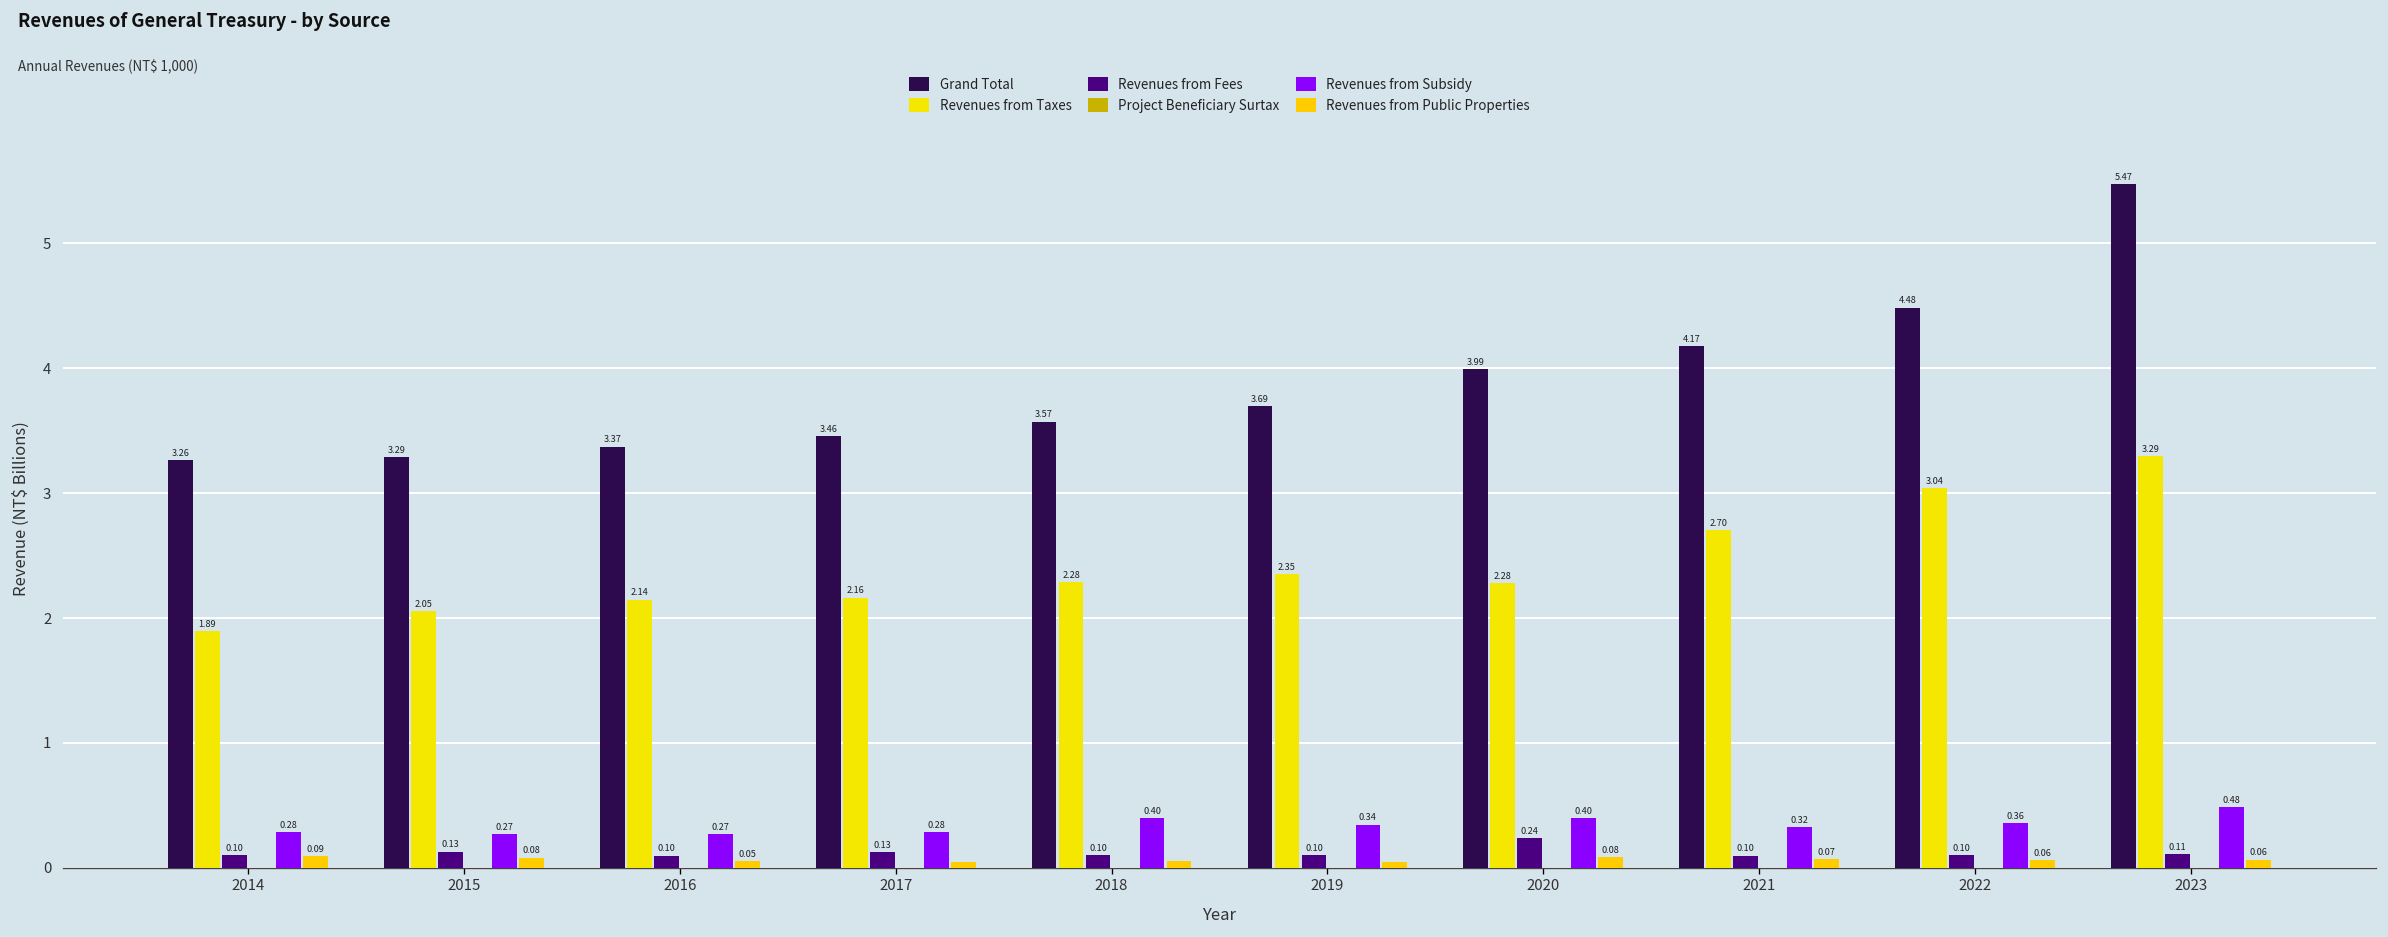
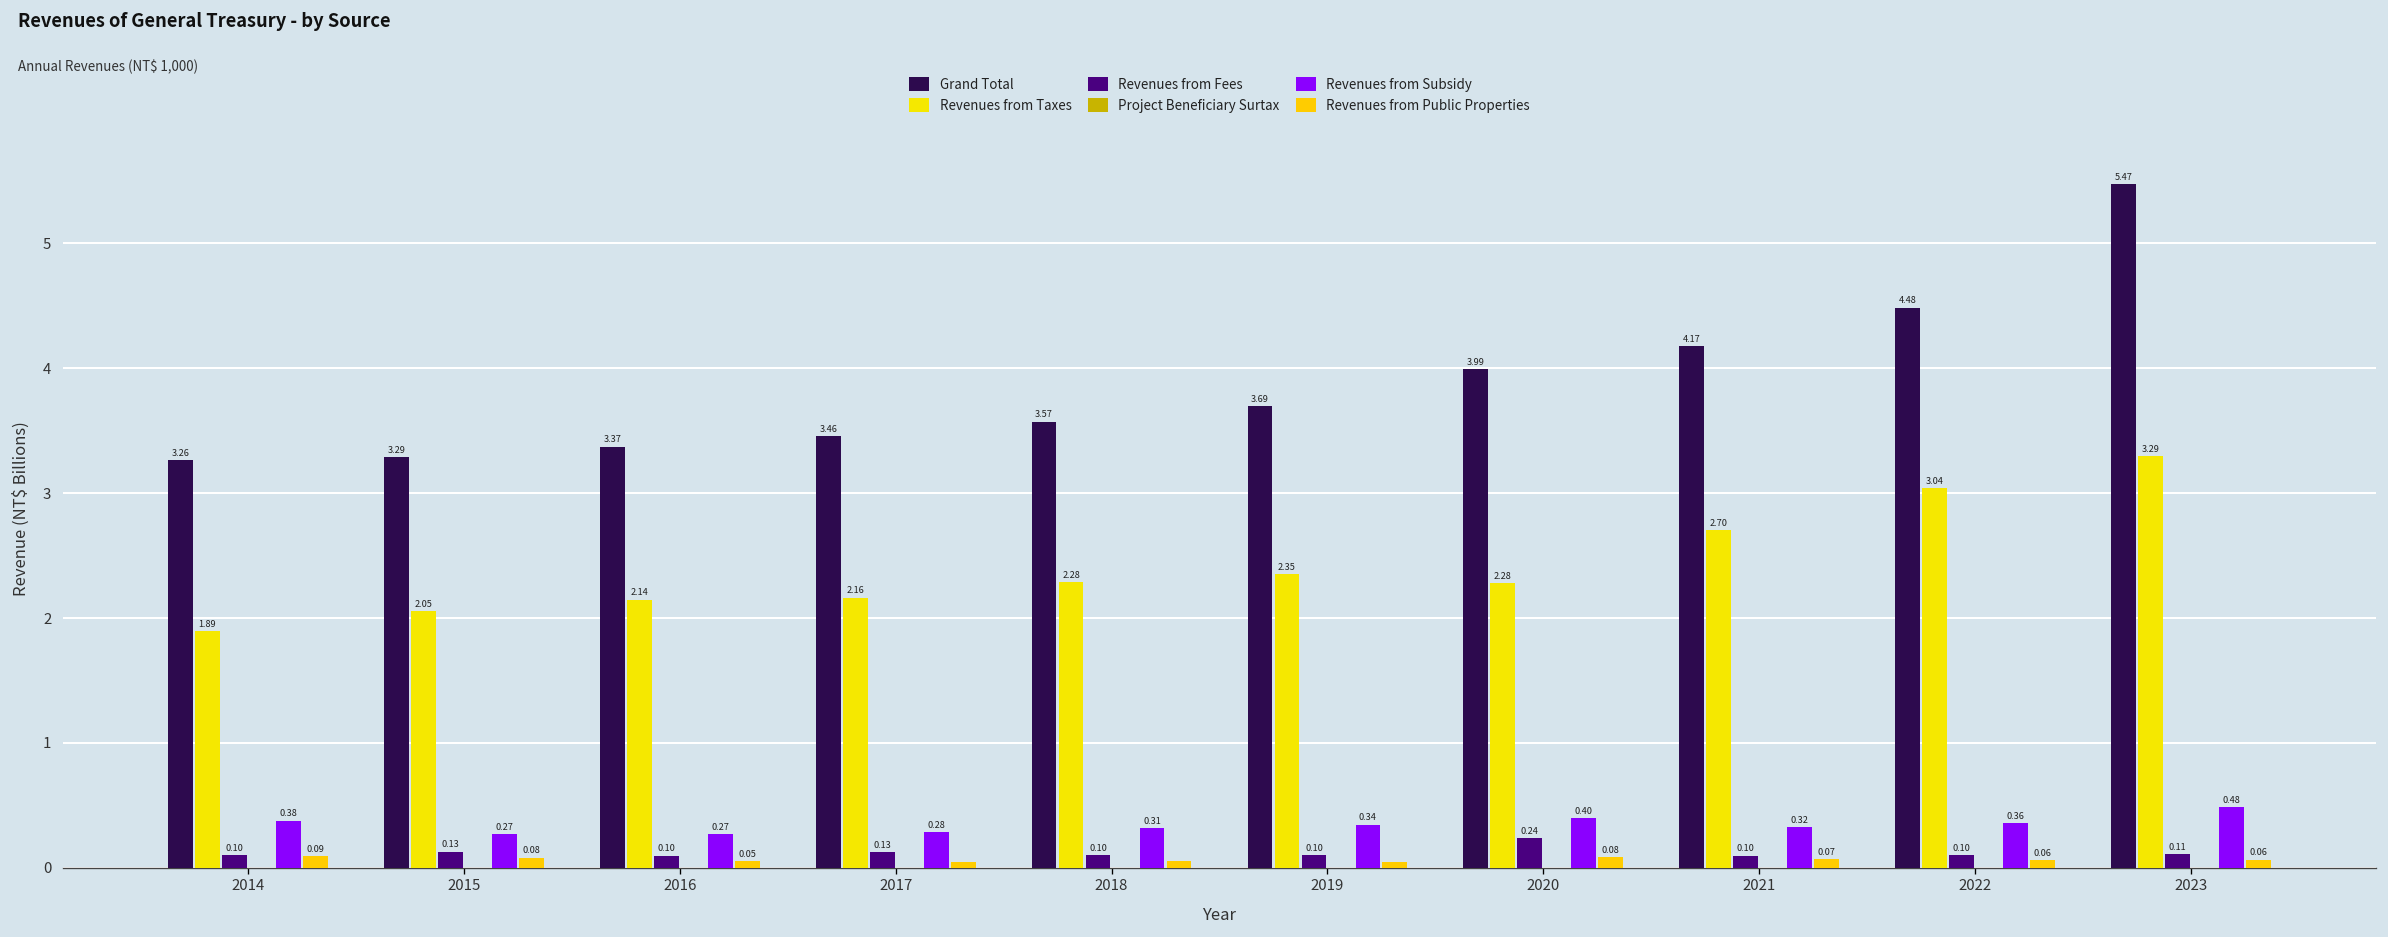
  {
    "Revenues from Subsidy": {
-     "2014": 0.28,
+     "2014": 0.38,
      "2015": 0.27,
      "2016": 0.27,
      "2017": 0.28,
-     "2018": 0.40,
+     "2018": 0.31,
      "2019": 0.34,
      "2020": 0.40,
      "2021": 0.32,
      "2022": 0.36,
      "2023": 0.48
    }
  }
